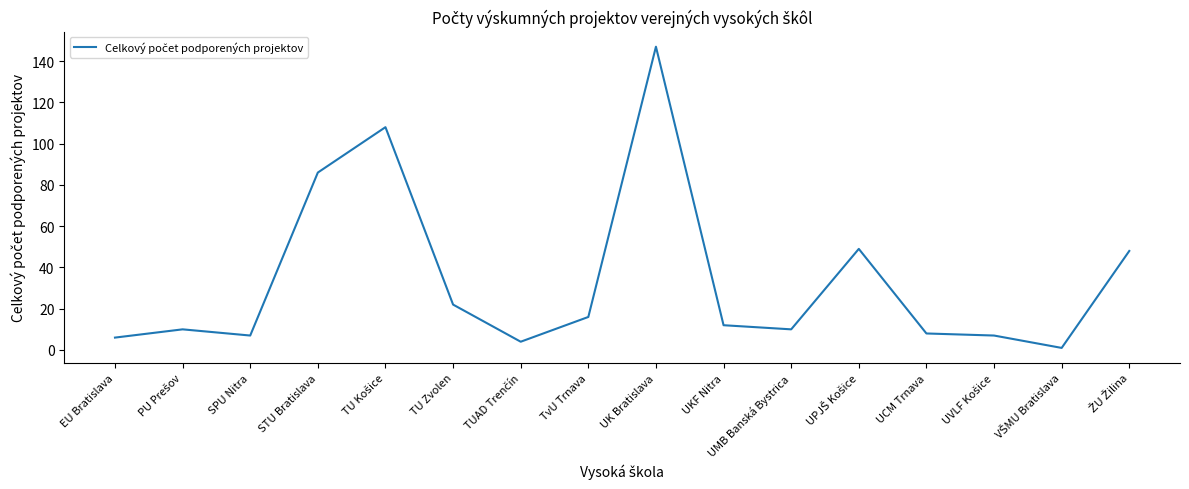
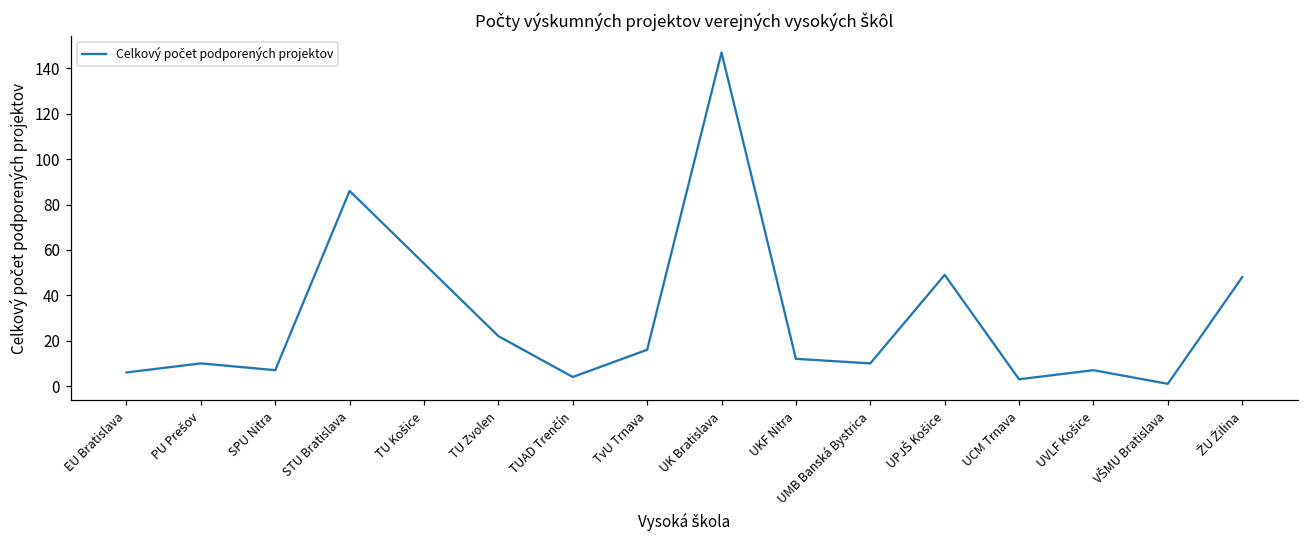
  {
    "EU Bratislava": 6,
    "PU Prešov": 10,
    "SPU Nitra": 7,
    "STU Bratislava": 86,
-   "TU Košice": 108,
+   "TU Košice": 54,
    "TU Zvolen": 22,
    "TUAD Trenčín": 4,
    "TvU Trnava": 16,
    "UK Bratislava": 147,
    "UKF Nitra": 12,
    "UMB Banská Bystrica": 10,
    "UPJŠ Košice": 49,
-   "UCM Trnava": 8,
+   "UCM Trnava": 3,
    "UVLF Košice": 7,
    "VŠMU Bratislava": 1,
    "ŽU Žilina": 48
  }
